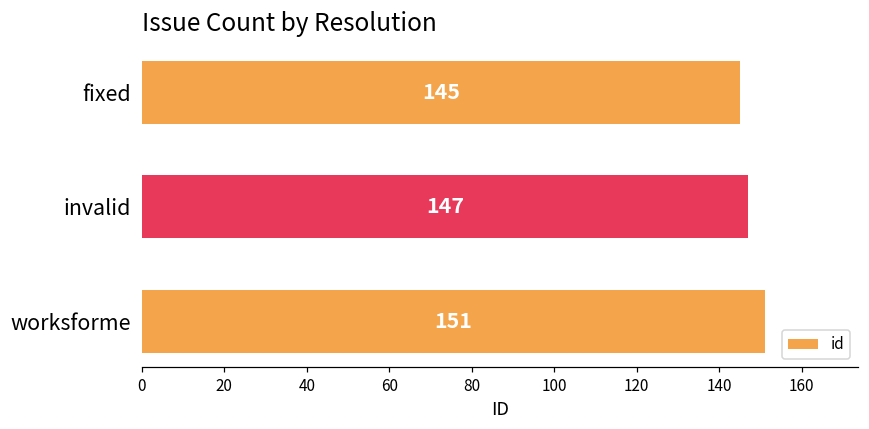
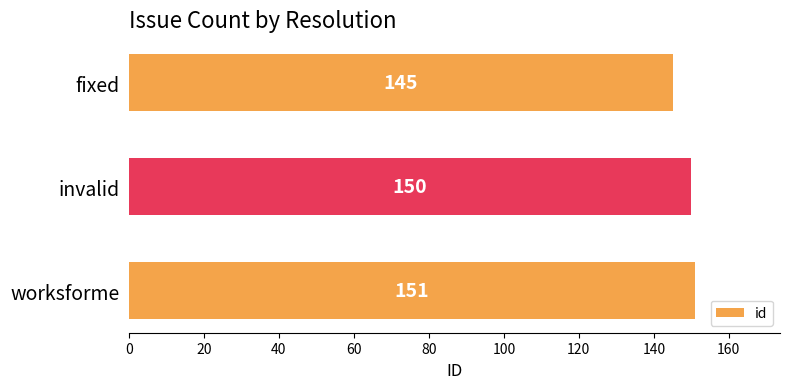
  {
    "fixed": 145,
-   "invalid": 147,
+   "invalid": 150,
    "worksforme": 151
  }
